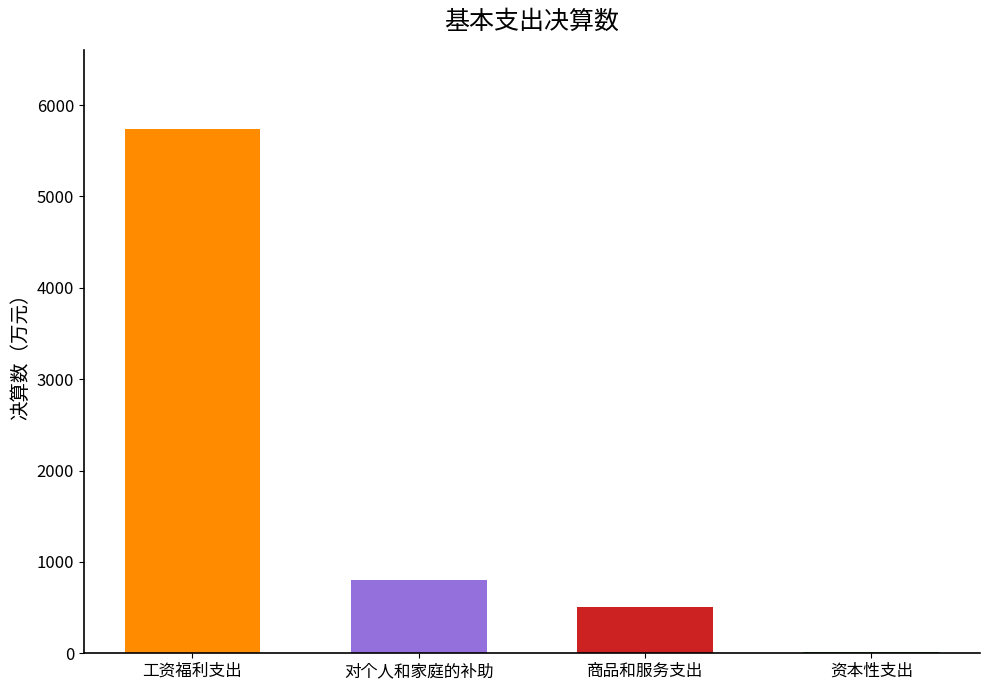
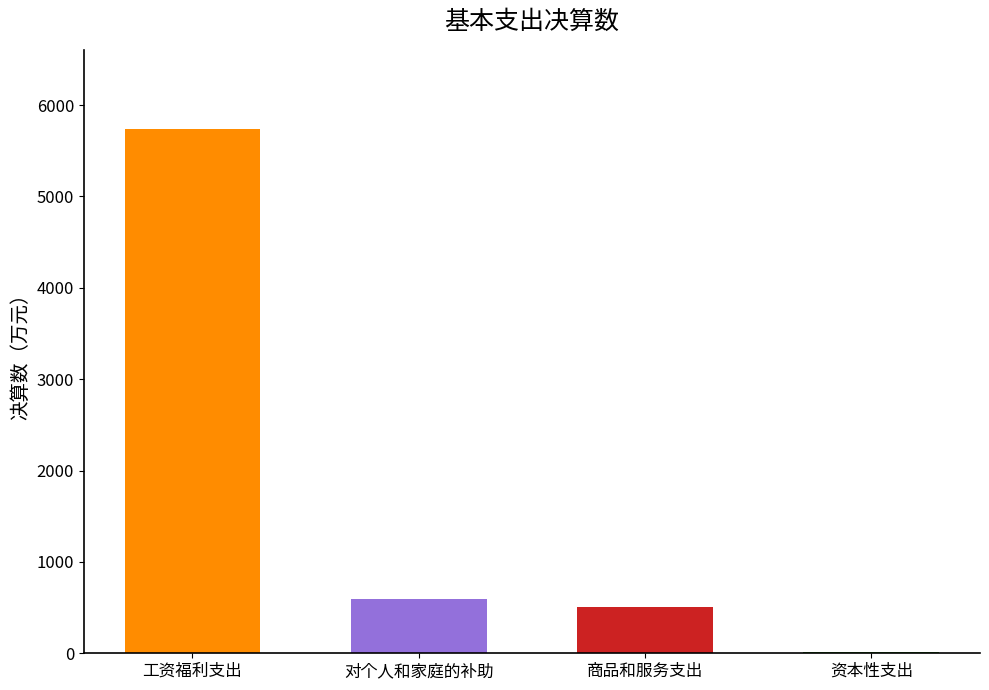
  {
    "工资福利支出": 5700,
-   "对个人和家庭的补助": 800,
+   "对个人和家庭的补助": 600,
    "商品和服务支出": 500
  }
